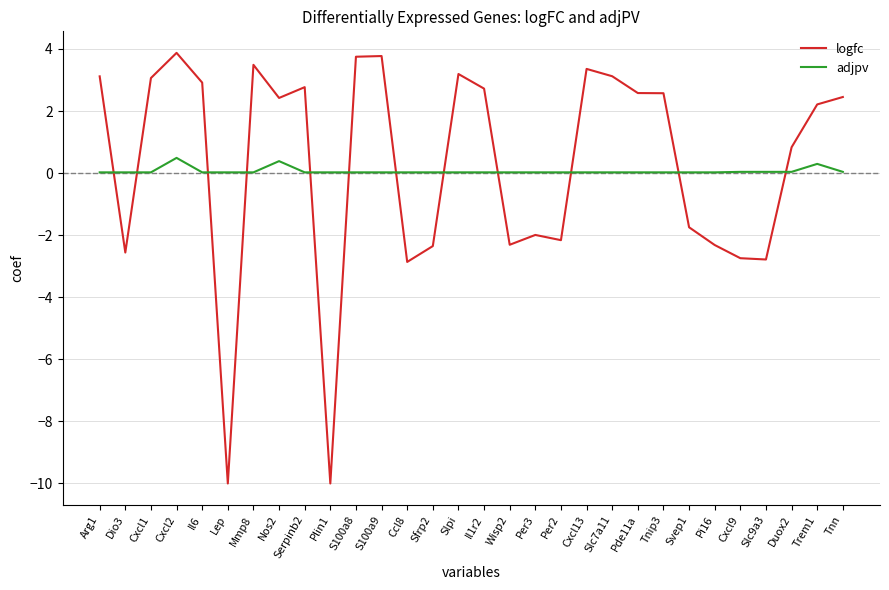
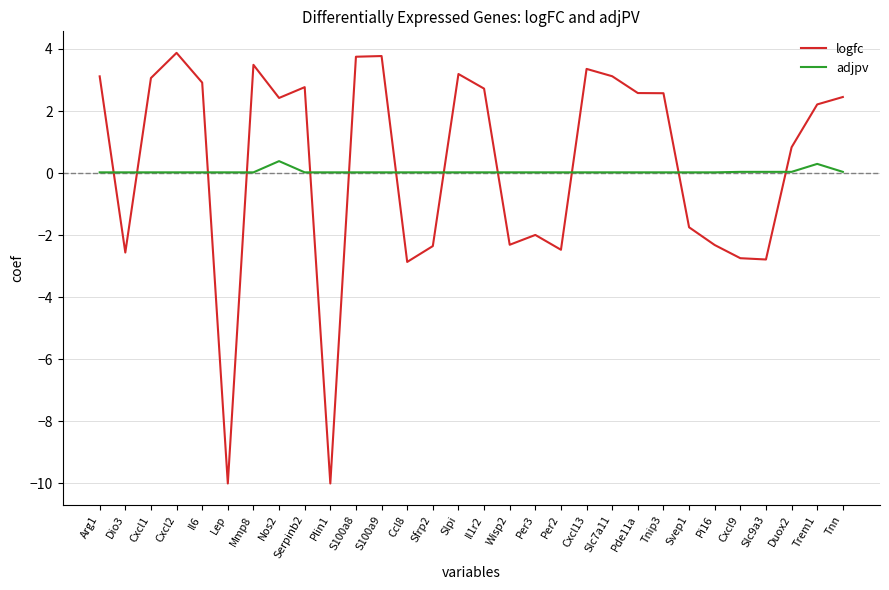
  {
    "logfc": {
      "Arg1": 3.1,
      "Dio3": -2.6,
      "Cxcl1": 3.1,
      "Cxcl2": 3.9,
      "Il6": 2.9,
      "Lep": -10.0,
      "Mmp8": 3.5,
      "Nos2": 2.4,
      "Serpinb2": 2.8,
      "Plin1": -10.0,
      "S100a8": 3.7,
      "S100a9": 3.8,
      "Ccl8": -2.9,
      "Sfrp2": -2.4,
      "Slpi": 3.2,
      "Il1r2": 2.7,
      "Wisp2": -2.3,
      "Per3": -2.0,
-     "Per2": -2.2,
+     "Per2": -2.5,
      "Cxcl13": 3.4,
      "Slc7a11": 3.1,
      "Pde11a": 2.6,
      "Tnip3": 2.6,
      "Svep1": -1.7,
      "Pi16": -2.3,
      "Cxcl9": -2.7,
      "Slc9a3": -2.8,
      "Duox2": 0.8,
      "Trem1": 2.2,
      "Tnn": 2.5
    },
    "adjpv": {
      "Arg1": 0.0,
      "Dio3": 0.0,
      "Cxcl1": 0.0,
-     "Cxcl2": 0.5,
+     "Cxcl2": 0.0,
      "Il6": 0.0,
      "Lep": 0.0,
      "Mmp8": 0.0,
      "Nos2": 0.4,
      "Serpinb2": 0.0,
      "Plin1": 0.0,
      "S100a8": 0.0,
      "S100a9": 0.0,
      "Ccl8": 0.0,
      "Sfrp2": 0.0,
      "Slpi": 0.0,
      "Il1r2": 0.0,
      "Wisp2": 0.0,
      "Per3": 0.0,
      "Per2": 0.0,
      "Cxcl13": 0.0,
      "Slc7a11": 0.0,
      "Pde11a": 0.0,
      "Tnip3": 0.0,
      "Svep1": 0.0,
      "Pi16": 0.0,
      "Cxcl9": 0.0,
      "Slc9a3": 0.0,
      "Duox2": 0.0,
      "Trem1": 0.3,
      "Tnn": 0.0
    }
  }
